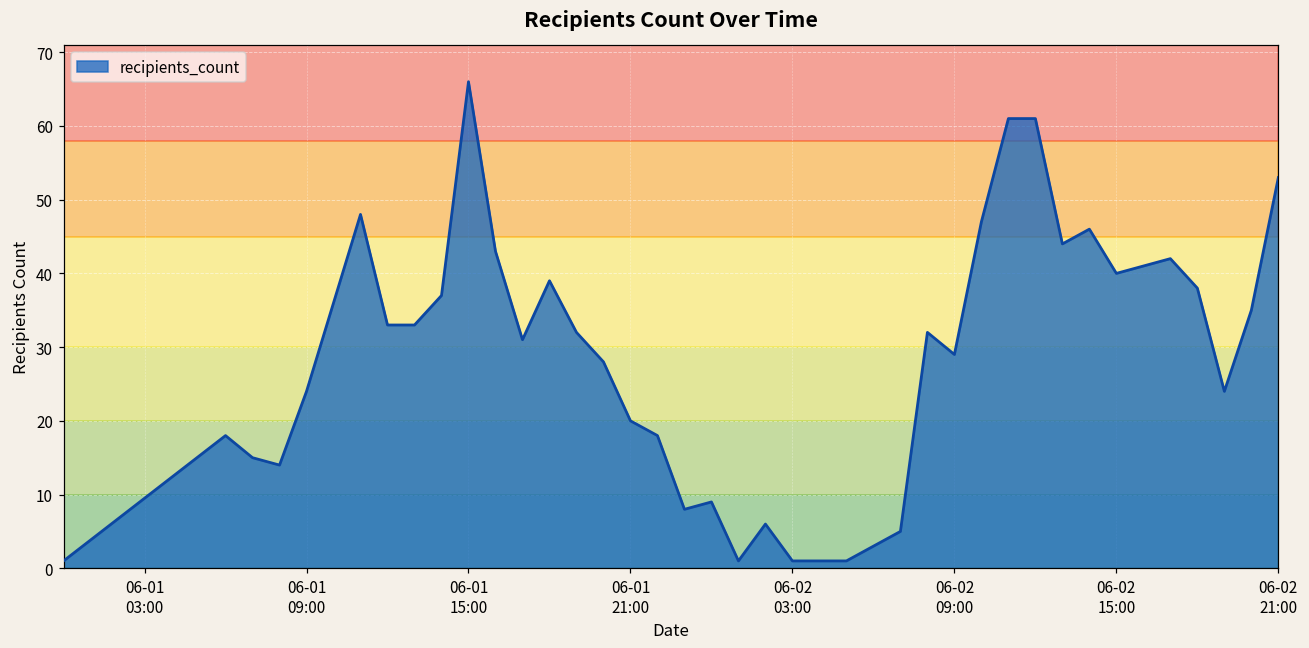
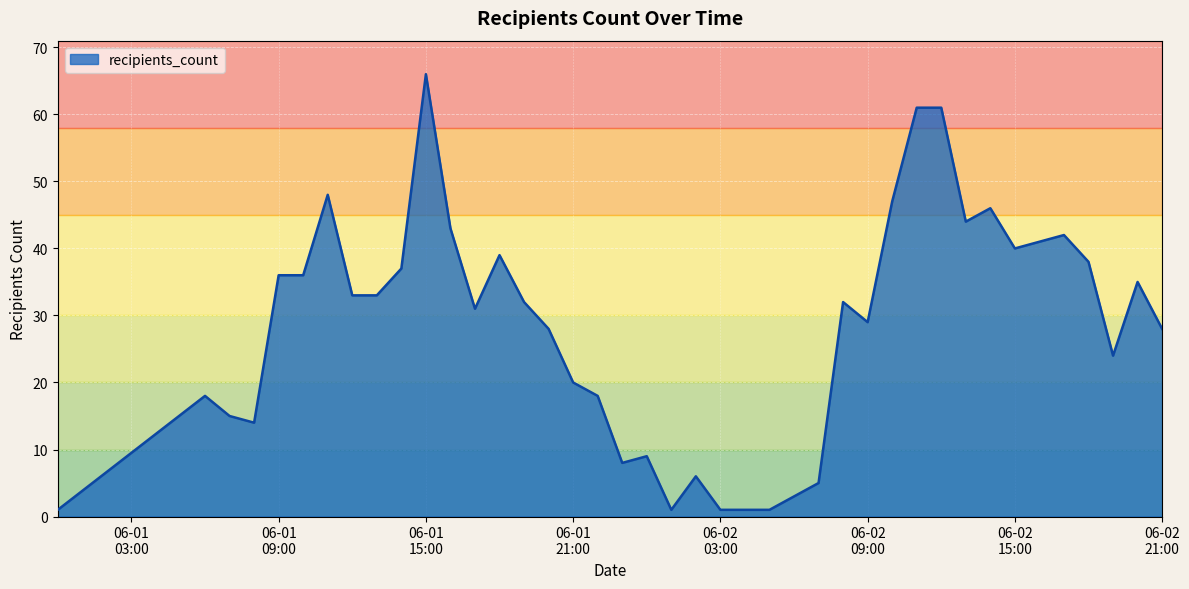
  {
-   "06-01 09:00": 24,
+   "06-01 09:00": 36,
    "06-01 15:00": 66,
    "06-01 21:00": 20,
    "06-02 03:00": 1,
    "06-02 09:00": 29,
    "06-02 15:00": 40,
-   "06-02 21:00": 53
+   "06-02 21:00": 28
  }
